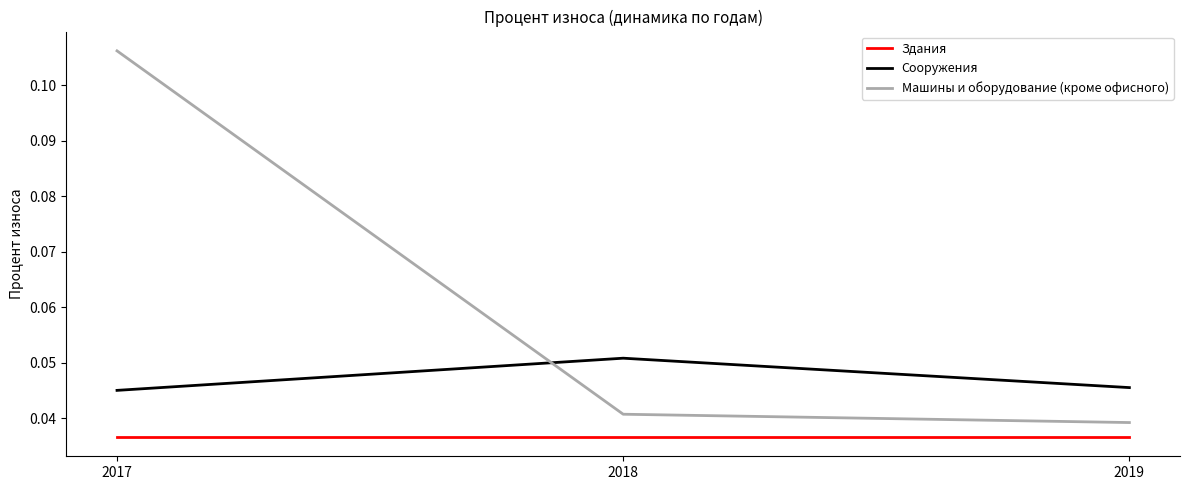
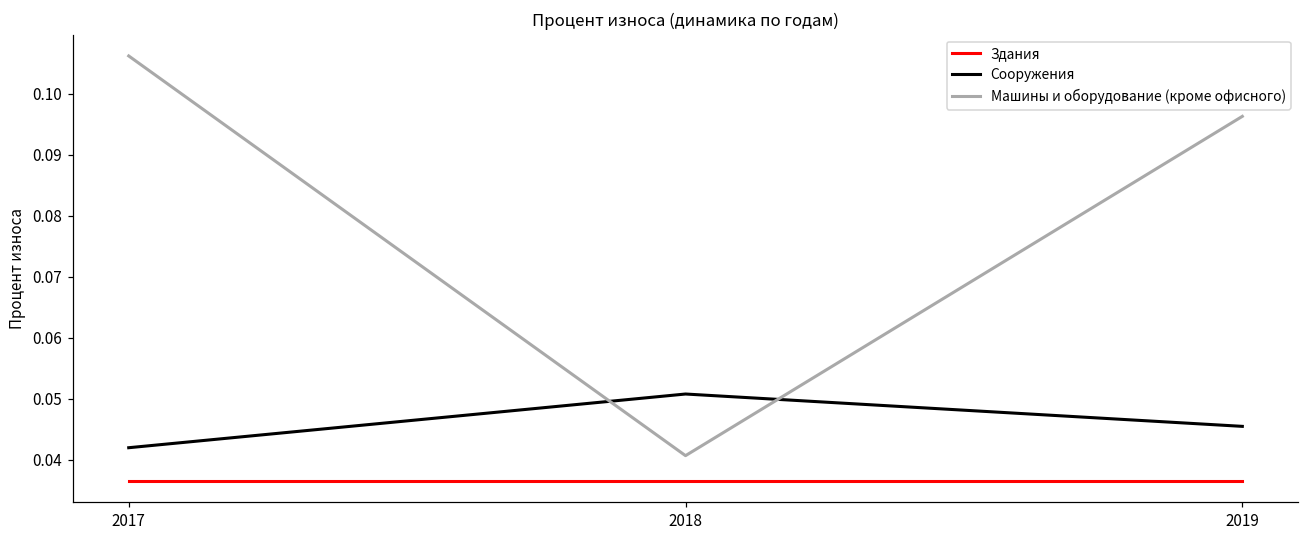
  {
    "Здания": {
      "2017": 0.037,
      "2018": 0.037,
      "2019": 0.037
    },
    "Сооружения": {
-     "2017": 0.045,
+     "2017": 0.042,
      "2018": 0.051,
      "2019": 0.046
    },
    "Машины и оборудование (кроме офисного)": {
      "2017": 0.106,
      "2018": 0.041,
-     "2019": 0.039
+     "2019": 0.096
    }
  }
